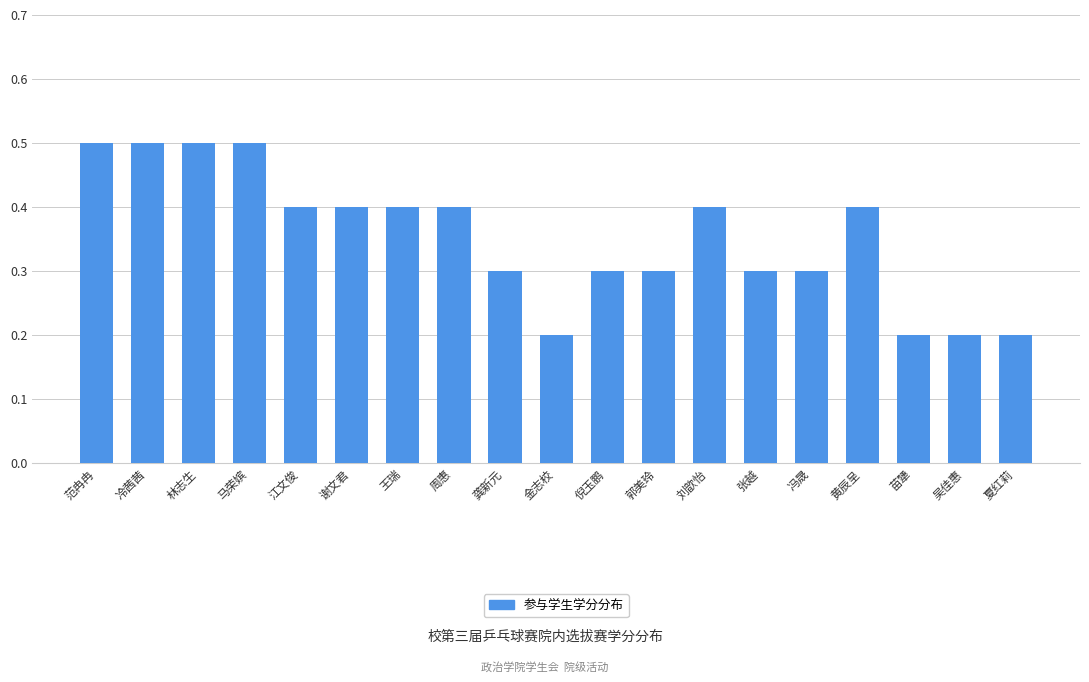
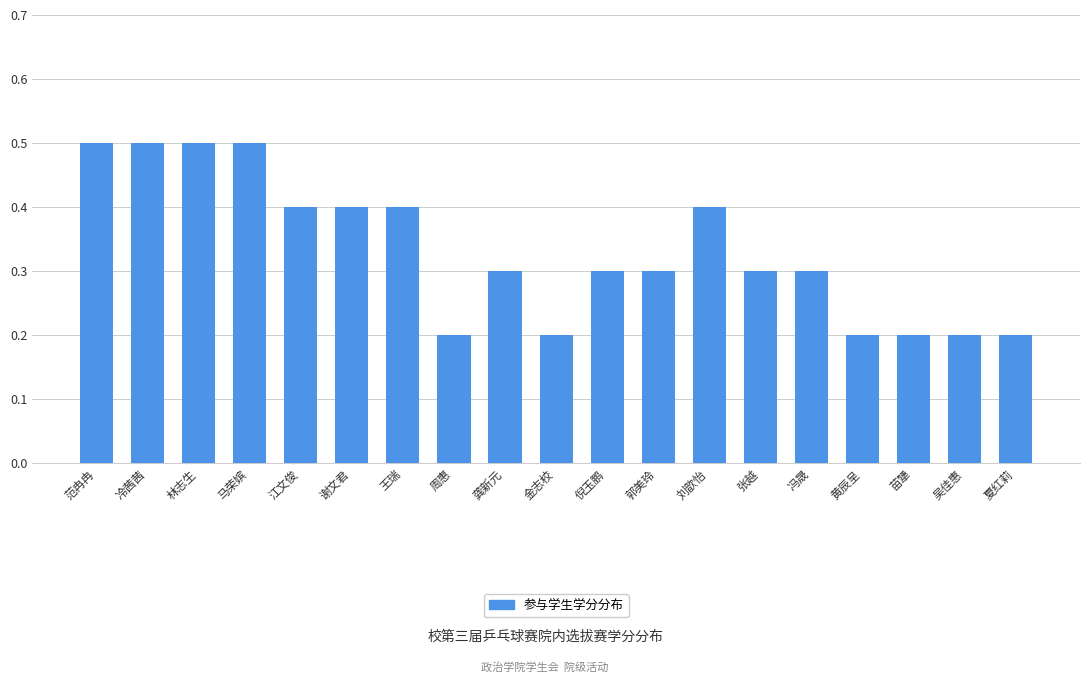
  {
    "范冉冉": 0.5,
    "冷茜茜": 0.5,
    "林志生": 0.5,
    "马荣嫔": 0.5,
    "江文俊": 0.4,
    "谢文君": 0.4,
    "王瑞": 0.4,
-   "周惠": 0.4,
+   "周惠": 0.2,
    "龚新元": 0.3,
    "金志校": 0.2,
    "倪玉鹏": 0.3,
    "郭美玲": 0.3,
    "刘歆怡": 0.4,
    "张越": 0.3,
    "冯晟": 0.3,
-   "黄辰呈": 0.4,
+   "黄辰呈": 0.2,
    "苗犟": 0.2,
    "吴佳惠": 0.2,
    "夏红莉": 0.2
  }
